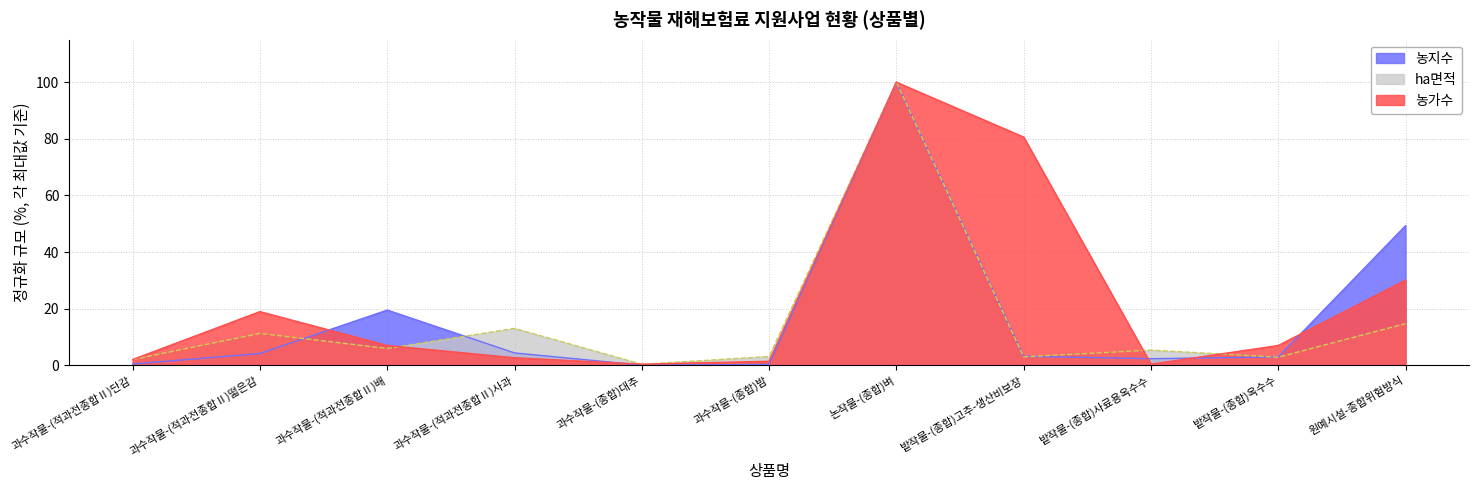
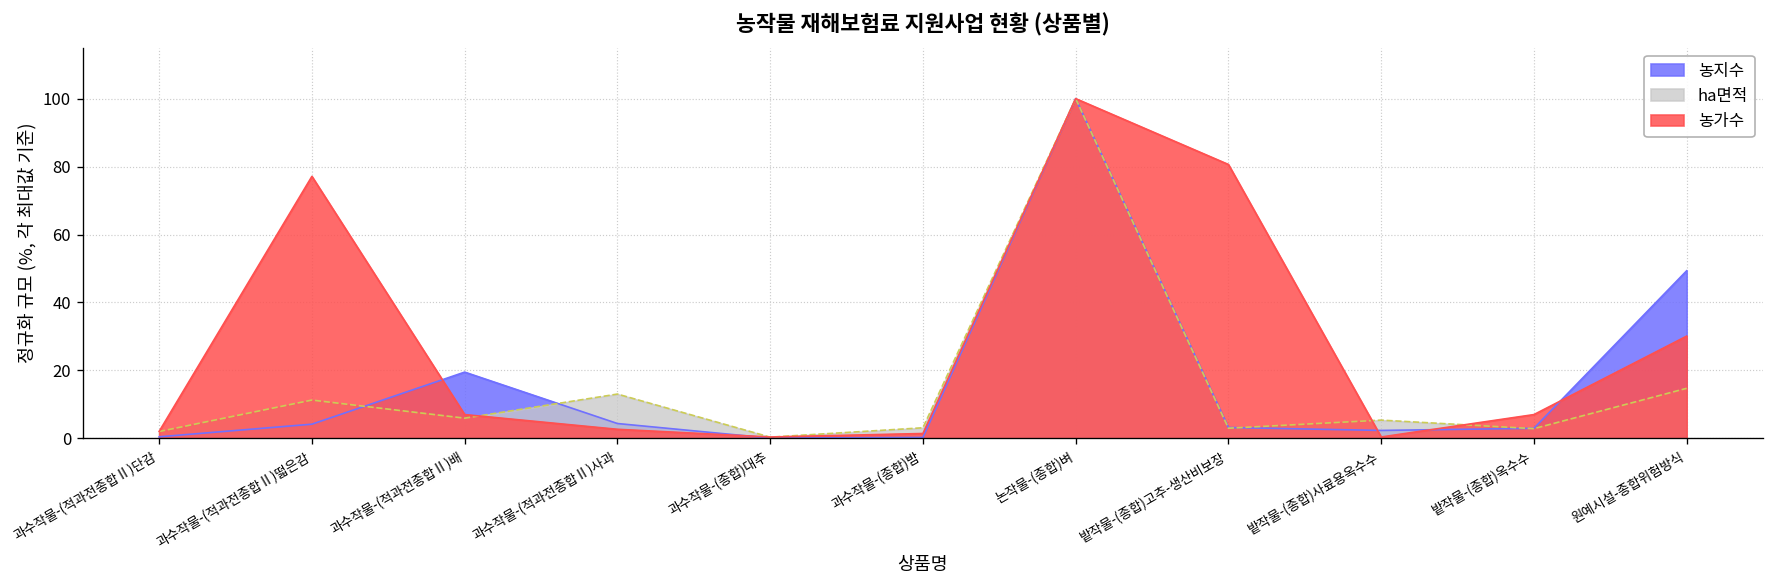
  {
    "농지수": {
      "과수작물-(적과전종합Ⅱ)단감": 0,
      "과수작물-(적과전종합Ⅱ)떫은감": 4,
      "과수작물-(적과전종합Ⅱ)배": 20,
      "과수작물-(적과전종합Ⅱ)사과": 4,
      "과수작물-(종합)밤": 0,
      "밭작물-(종합)사료용옥수수": 2,
      "원예시설-종합위험방식": 49
    },
    "ha면적": {
      "과수작물-(적과전종합Ⅱ)떫은감": 11,
      "과수작물-(적과전종합Ⅱ)배": 6,
      "과수작물-(적과전종합Ⅱ)사과": 13,
      "과수작물-(종합)밤": 3,
      "밭작물-(종합)사료용옥수수": 5,
      "원예시설-종합위험방식": 15
    },
    "농가수": {
-     "과수작물-(적과전종합Ⅱ)떫은감": 19,
+     "과수작물-(적과전종합Ⅱ)떫은감": 77,
      "과수작물-(적과전종합Ⅱ)배": 7,
      "과수작물-(적과전종합Ⅱ)사과": 3,
      "과수작물-(종합)밤": 1,
      "밭작물-(종합)고추-생산비보장": 81,
      "밭작물-(종합)사료용옥수수": 0,
      "밭작물-(종합)옥수수": 7,
      "원예시설-종합위험방식": 30
    }
  }
